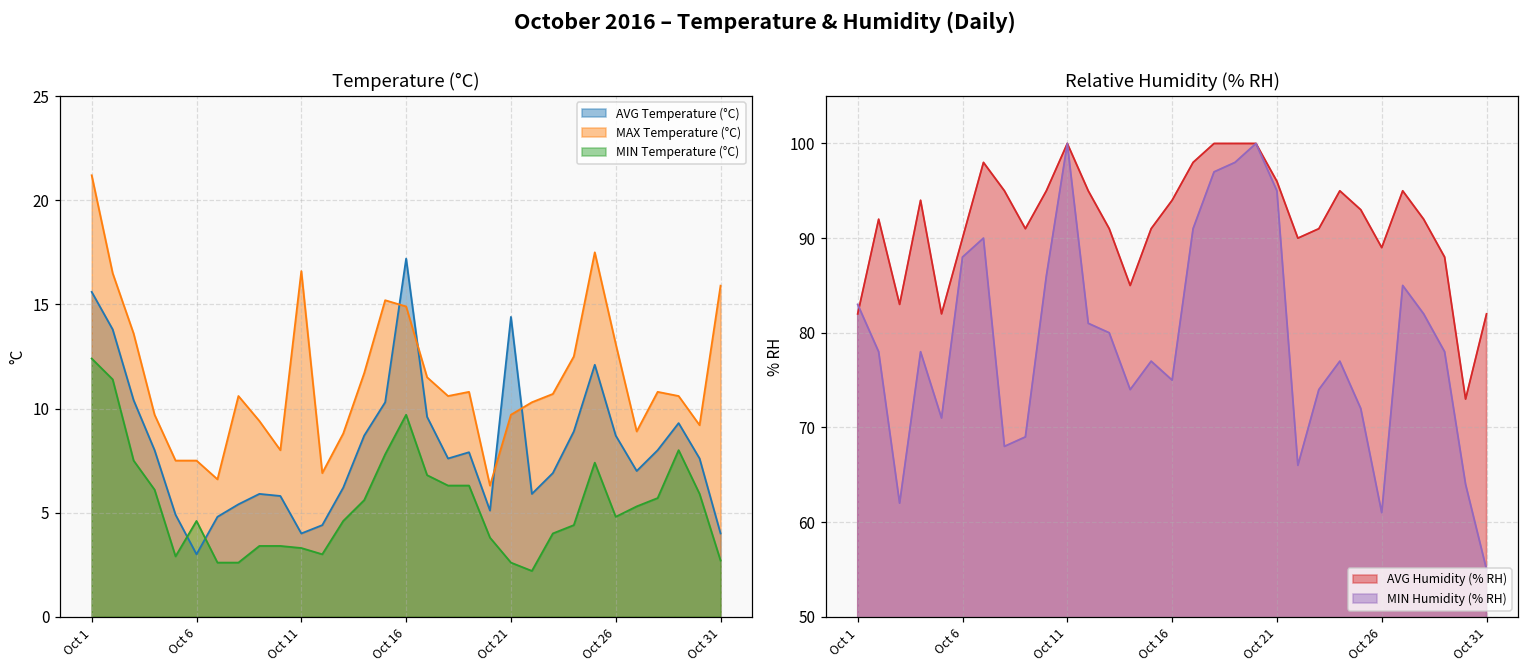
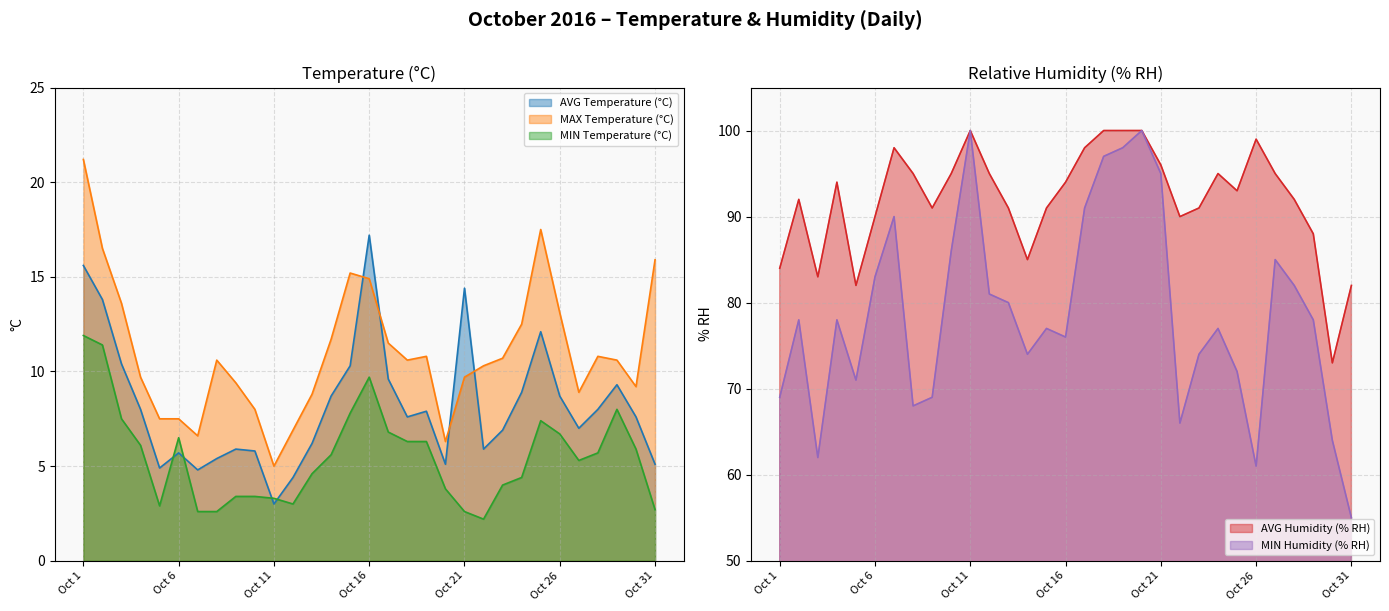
  {
    "Temperature (°C)": {
      "AVG Temperature (°C)": {
        "Oct 1": 15.6,
-       "Oct 6": 3.0,
-       "Oct 11": 4,
+       "Oct 6": 5.7,
+       "Oct 11": 3,
        "Oct 16": 17.2,
        "Oct 21": 14.4,
        "Oct 26": 8.7,
-       "Oct 31": 4.0
+       "Oct 31": 5.1
      },
      "MAX Temperature (°C)": {
        "Oct 1": 21.2,
        "Oct 6": 7.5,
-       "Oct 11": 16.6,
+       "Oct 11": 5.0,
        "Oct 16": 14.9,
        "Oct 21": 9.7,
        "Oct 26": 13.1,
        "Oct 31": 15.9
      },
      "MIN Temperature (°C)": {
-       "Oct 1": 12.4,
-       "Oct 6": 4.6,
+       "Oct 1": 11.9,
+       "Oct 6": 6.5,
        "Oct 11": 3.3,
        "Oct 16": 9.7,
        "Oct 21": 2.6,
-       "Oct 26": 4.8,
+       "Oct 26": 6.7,
        "Oct 31": 2.7
      }
    },
    "Relative Humidity (% RH)": {
      "AVG Humidity (% RH)": {
-       "Oct 1": 82,
+       "Oct 1": 84,
        "Oct 6": 90,
        "Oct 16": 94,
        "Oct 21": 96,
-       "Oct 26": 89,
+       "Oct 26": 99,
        "Oct 31": 82
      },
      "MIN Humidity (% RH)": {
-       "Oct 1": 83,
-       "Oct 6": 88,
-       "Oct 16": 75,
+       "Oct 1": 69,
+       "Oct 6": 83,
+       "Oct 16": 76,
        "Oct 21": 95,
        "Oct 26": 61,
        "Oct 31": 55
      }
    }
  }
